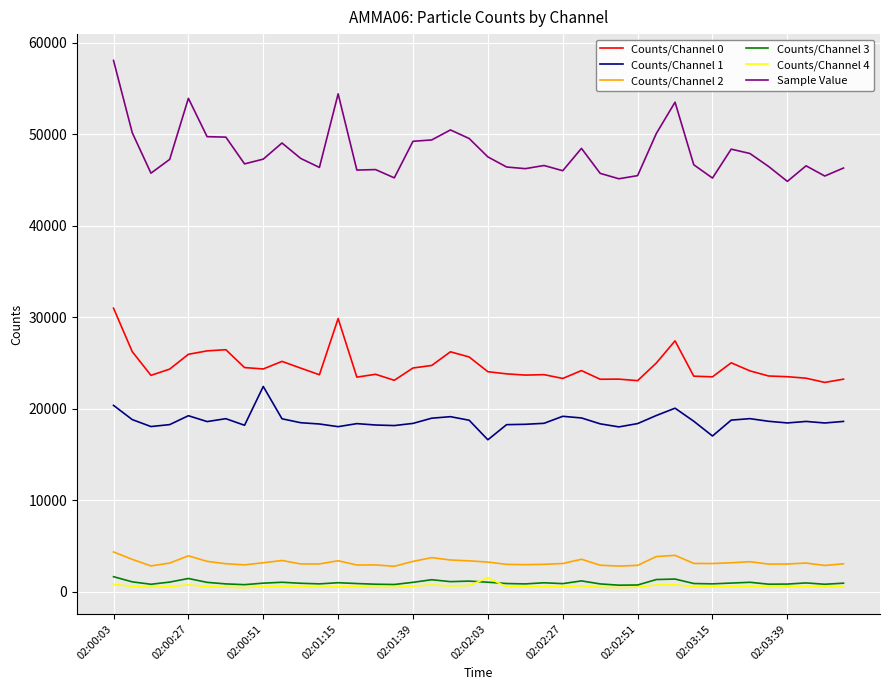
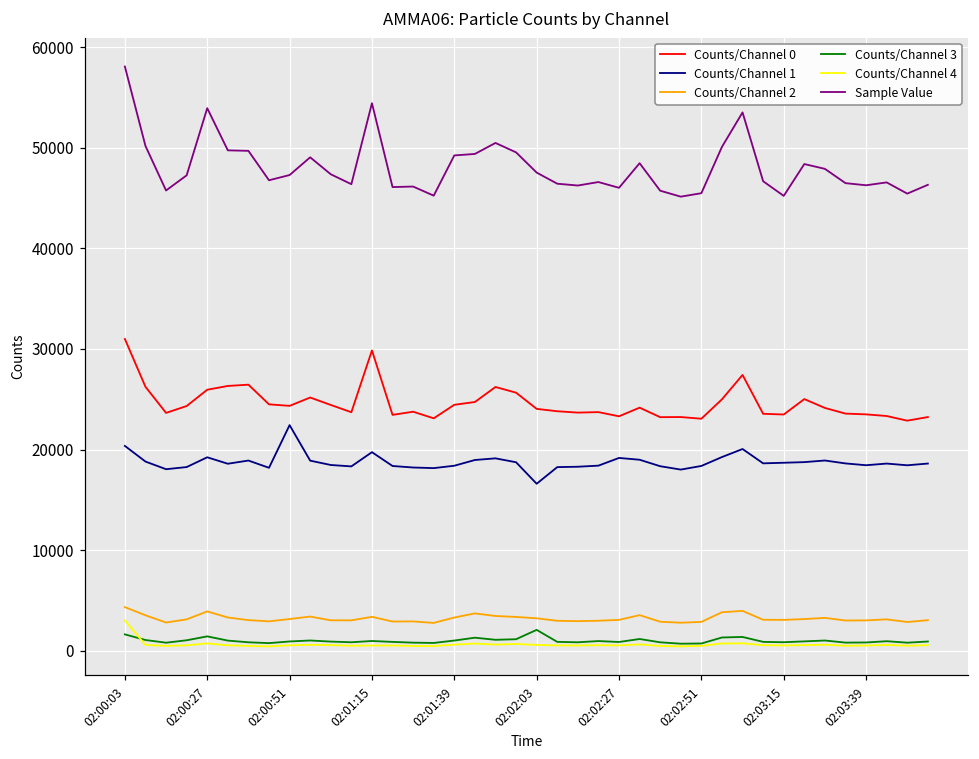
  {
    "Counts/Channel 0": {
      "02:00:03": 31000,
      "02:00:27": 26000,
      "02:00:51": 24000,
      "02:01:15": 30000,
      "02:01:39": 24000,
      "02:02:03": 24000,
      "02:02:27": 23000,
      "02:02:51": 23000,
      "02:03:15": 23000,
      "02:03:39": 23000
    },
    "Counts/Channel 1": {
      "02:00:03": 20000,
      "02:00:27": 19000,
      "02:00:51": 22000,
-     "02:01:15": 18000,
+     "02:01:15": 20000,
      "02:01:39": 18000,
      "02:02:03": 17000,
      "02:02:27": 19000,
      "02:02:51": 18000,
-     "02:03:15": 17000,
+     "02:03:15": 19000,
      "02:03:39": 18000
    },
    "Counts/Channel 2": {
      "02:00:03": 4000,
      "02:00:27": 4000,
      "02:00:51": 3000,
      "02:01:15": 3000,
      "02:01:39": 3000,
      "02:02:03": 3000,
      "02:02:27": 3000,
      "02:02:51": 3000,
      "02:03:15": 3000,
      "02:03:39": 3000
    },
    "Counts/Channel 3": {
      "02:00:03": 2000,
      "02:00:27": 1000,
      "02:00:51": 1000,
      "02:01:15": 1000,
      "02:01:39": 1000,
-     "02:02:03": 1000,
+     "02:02:03": 2000,
      "02:02:27": 1000,
      "02:03:15": 1000,
      "02:03:39": 1000
    },
    "Counts/Channel 4": {
-     "02:00:03": 1000,
+     "02:00:03": 3000,
      "02:00:27": 1000,
      "02:00:51": 1000,
      "02:01:15": 1000,
      "02:01:39": 1000,
-     "02:02:03": 1500,
+     "02:02:03": 600,
      "02:02:27": 1000,
      "02:03:15": 1000,
      "02:03:39": 1000
    },
    "Sample Value": {
      "02:00:03": 58000,
      "02:00:27": 54000,
      "02:00:51": 47000,
      "02:01:15": 54000,
      "02:01:39": 49000,
      "02:02:03": 48000,
      "02:02:27": 46000,
      "02:02:51": 45000,
      "02:03:15": 45000,
-     "02:03:39": 45000
+     "02:03:39": 46000
    }
  }
